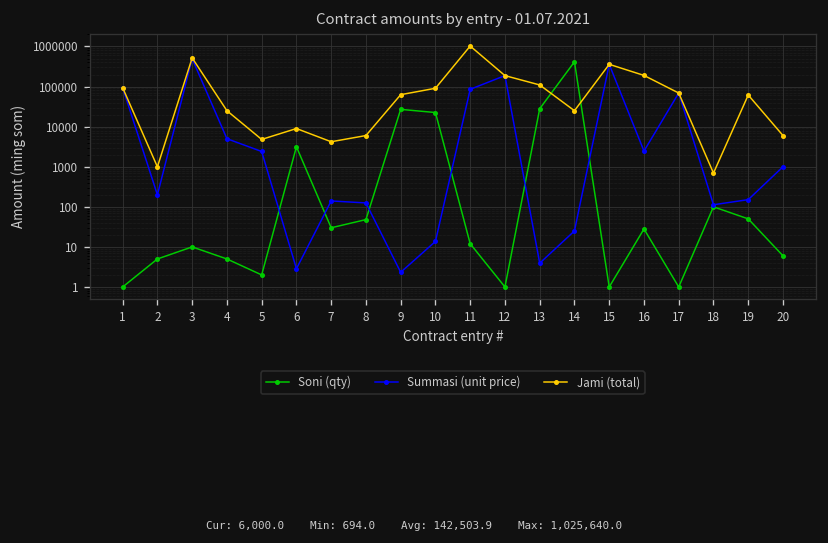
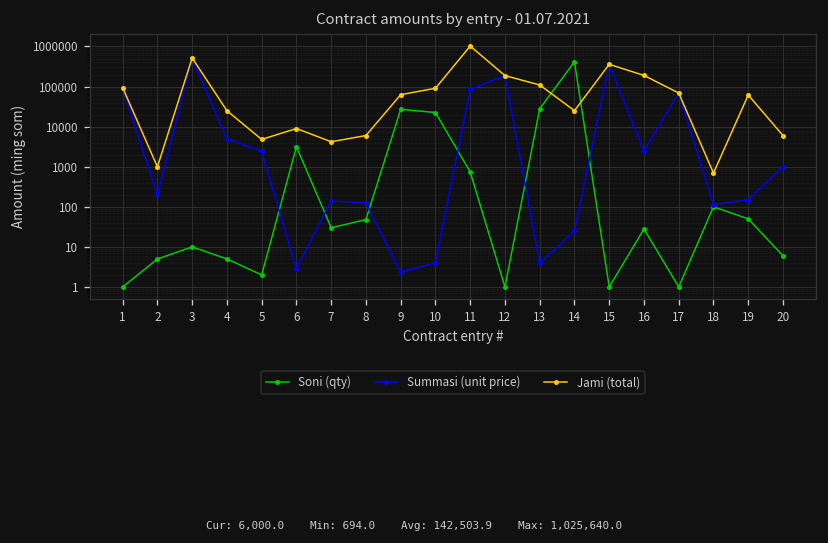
  {
    "Soni (qty)": {
      "1": 1,
      "2": 5,
      "3": 10,
      "4": 5,
      "5": 2,
      "6": 3000,
      "7": 30,
      "8": 50,
      "9": 30000,
      "10": 20000,
-     "11": 12,
+     "11": 700,
      "12": 1,
      "13": 30000,
      "14": 400000,
      "15": 1,
      "16": 30,
      "17": 1,
      "19": 50,
      "20": 6
    },
    "Summasi (unit price)": {
      "2": 200,
      "4": 5000,
      "5": 2000,
      "6": 3,
      "7": 140,
      "8": 130,
      "9": 2,
-     "10": 14,
+     "10": 4,
      "11": 90000,
      "13": 4,
      "14": 30,
      "16": 2000,
      "19": 200,
      "20": 1000
    },
    "Jami (total)": {
      "2": 1000,
      "4": 30000,
      "5": 5000,
      "6": 9000,
      "7": 4000,
      "8": 6000,
      "9": 60000,
      "10": 90000,
      "11": 1000000,
      "13": 110000,
      "14": 30000,
      "16": 200000,
      "18": 700,
      "19": 60000,
      "20": 6000
    }
  }
